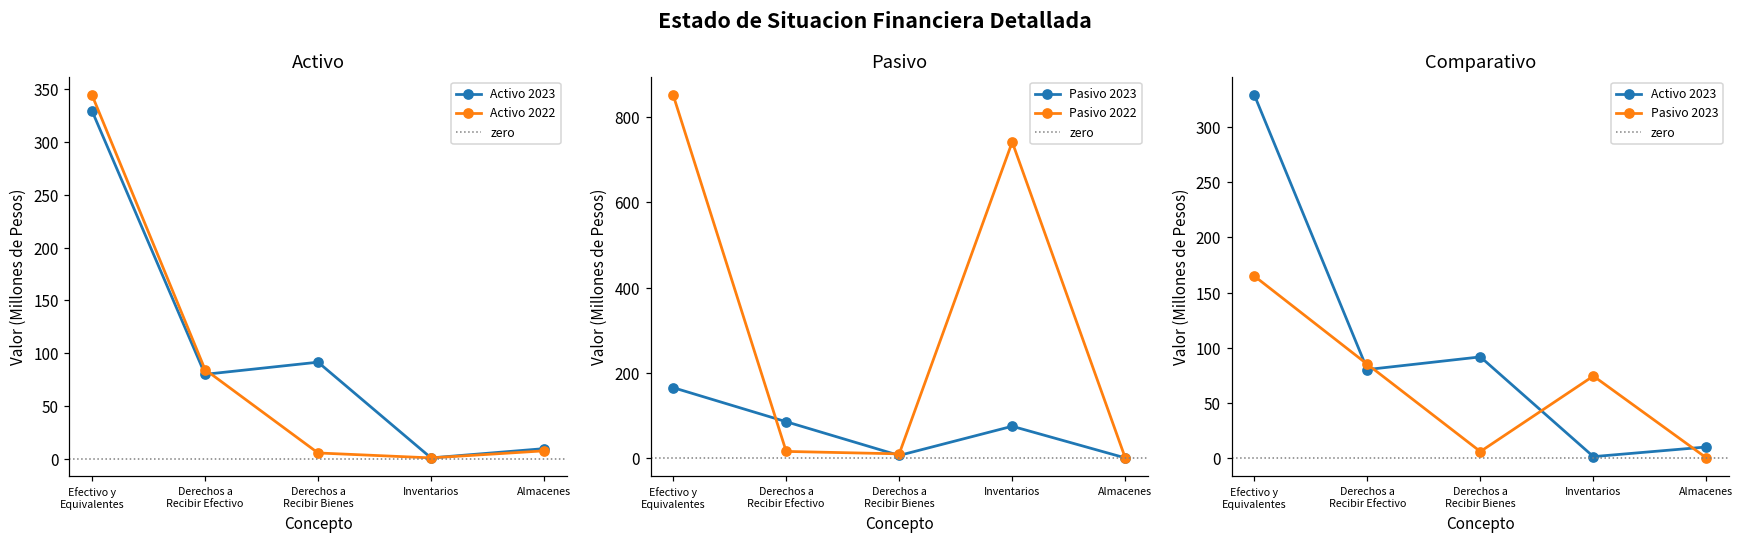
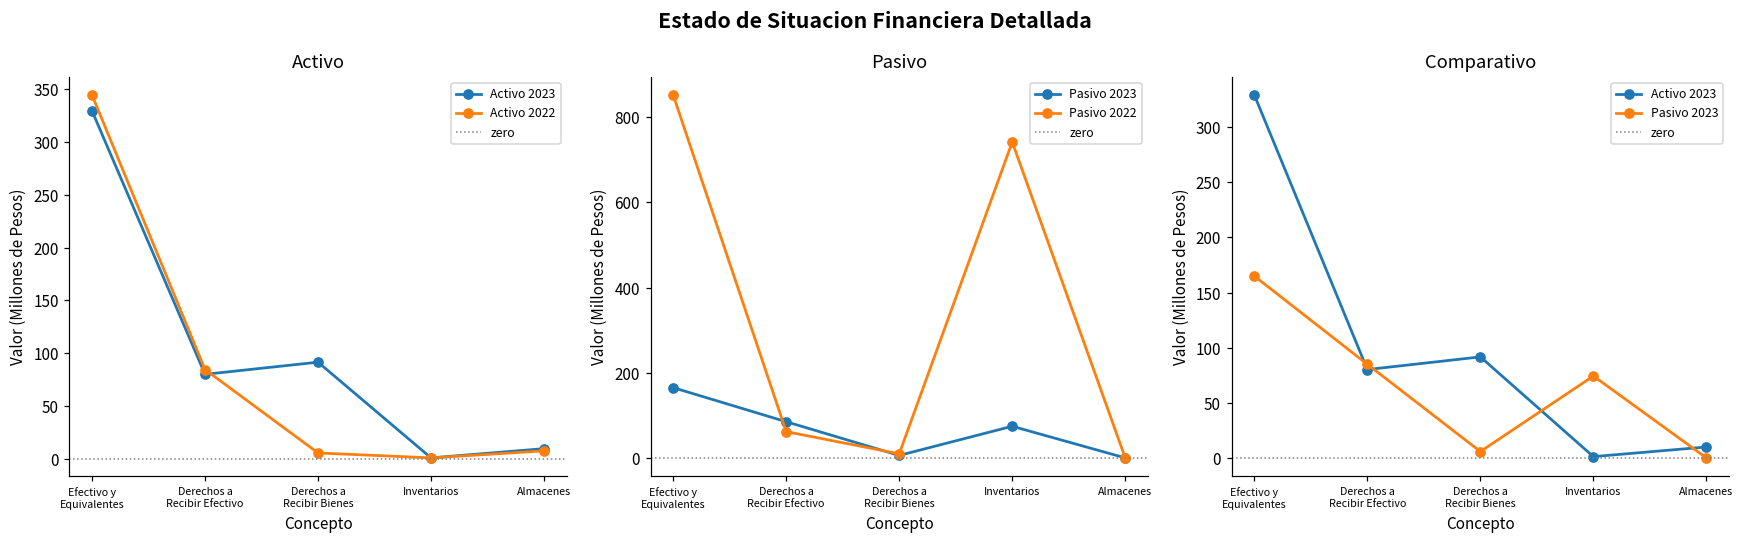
  {
    "Activo": {
      "Activo 2023": {
        "Efectivo y Equivalentes": 330,
        "Derechos a Recibir Efectivo": 80,
        "Derechos a Recibir Bienes": 90
      },
      "Activo 2022": {
        "Efectivo y Equivalentes": 340,
        "Derechos a Recibir Efectivo": 80,
        "Derechos a Recibir Bienes": 10
      }
    },
    "Pasivo": {
      "Pasivo 2022": {
        "Efectivo y Equivalentes": 850,
-       "Derechos a Recibir Efectivo": 20,
+       "Derechos a Recibir Efectivo": 60,
        "Inventarios": 740
      }
    },
    "Comparativo": {
      "Activo 2023": {
        "Efectivo y Equivalentes": 329,
        "Derechos a Recibir Efectivo": 80,
        "Derechos a Recibir Bienes": 92,
        "Inventarios": 1,
        "Almacenes": 10
      },
      "Pasivo 2023": {
        "Efectivo y Equivalentes": 165,
        "Derechos a Recibir Efectivo": 85,
        "Derechos a Recibir Bienes": 6,
        "Inventarios": 74,
        "Almacenes": 0
      }
    }
  }
